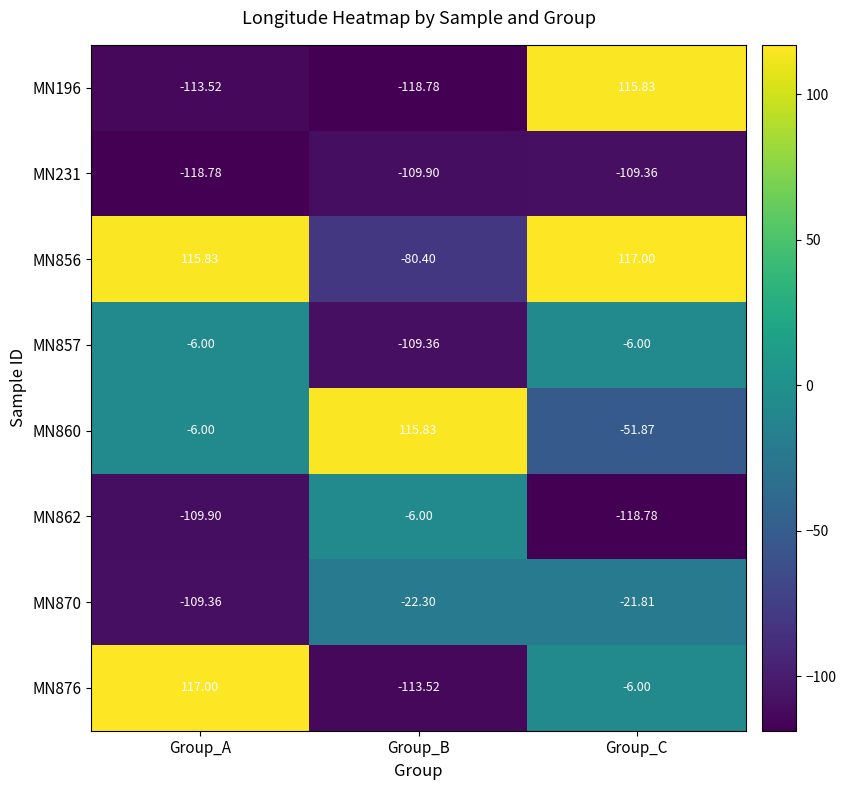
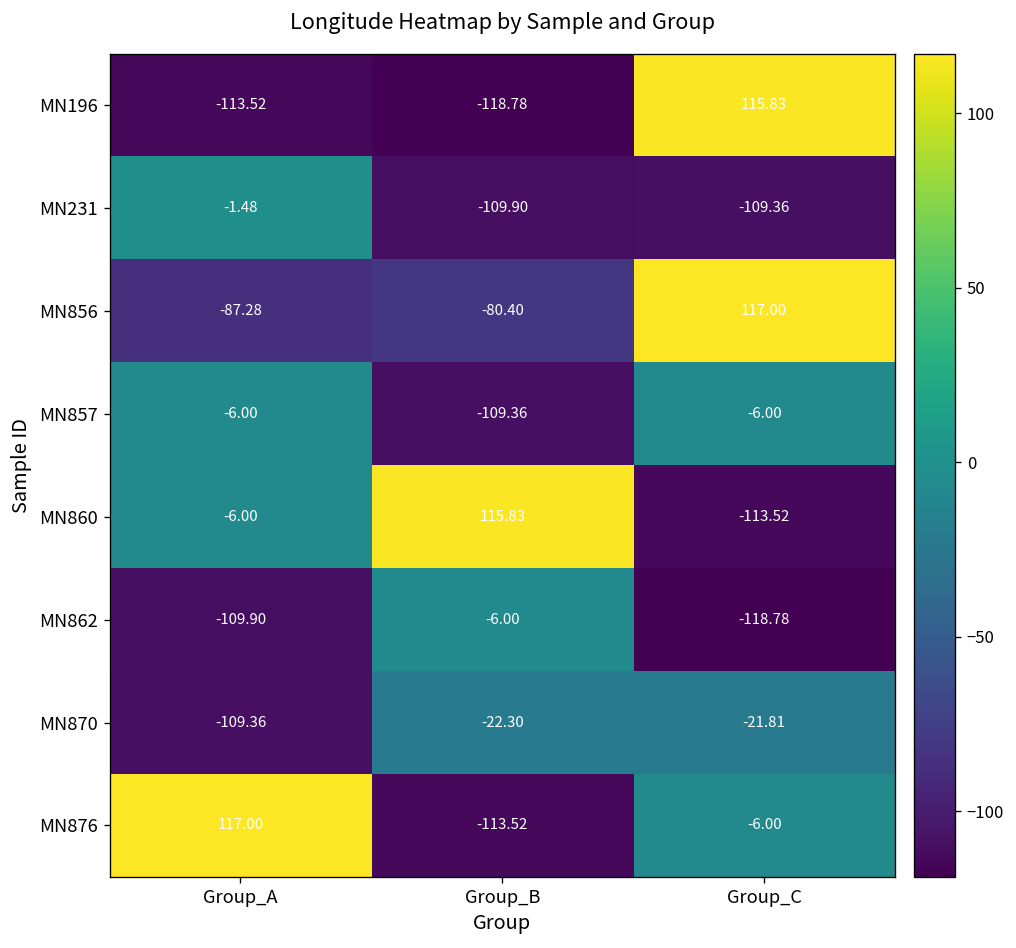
  {
    "MN196": {
      "Group_A": -113.52,
      "Group_B": -118.78,
      "Group_C": 115.83
    },
    "MN231": {
-     "Group_A": -118.78,
+     "Group_A": -1.48,
      "Group_B": -109.90,
      "Group_C": -109.36
    },
    "MN856": {
-     "Group_A": 115.83,
+     "Group_A": -87.28,
      "Group_B": -80.40,
      "Group_C": 117.00
    },
    "MN857": {
      "Group_A": -6.00,
      "Group_B": -109.36,
      "Group_C": -6.00
    },
    "MN860": {
      "Group_A": -6.00,
      "Group_B": 115.83,
-     "Group_C": -51.87
+     "Group_C": -113.52
    },
    "MN862": {
      "Group_A": -109.90,
      "Group_B": -6.00,
      "Group_C": -118.78
    },
    "MN870": {
      "Group_A": -109.36,
      "Group_B": -22.30,
      "Group_C": -21.81
    },
    "MN876": {
      "Group_A": 117.00,
      "Group_B": -113.52,
      "Group_C": -6.00
    }
  }
